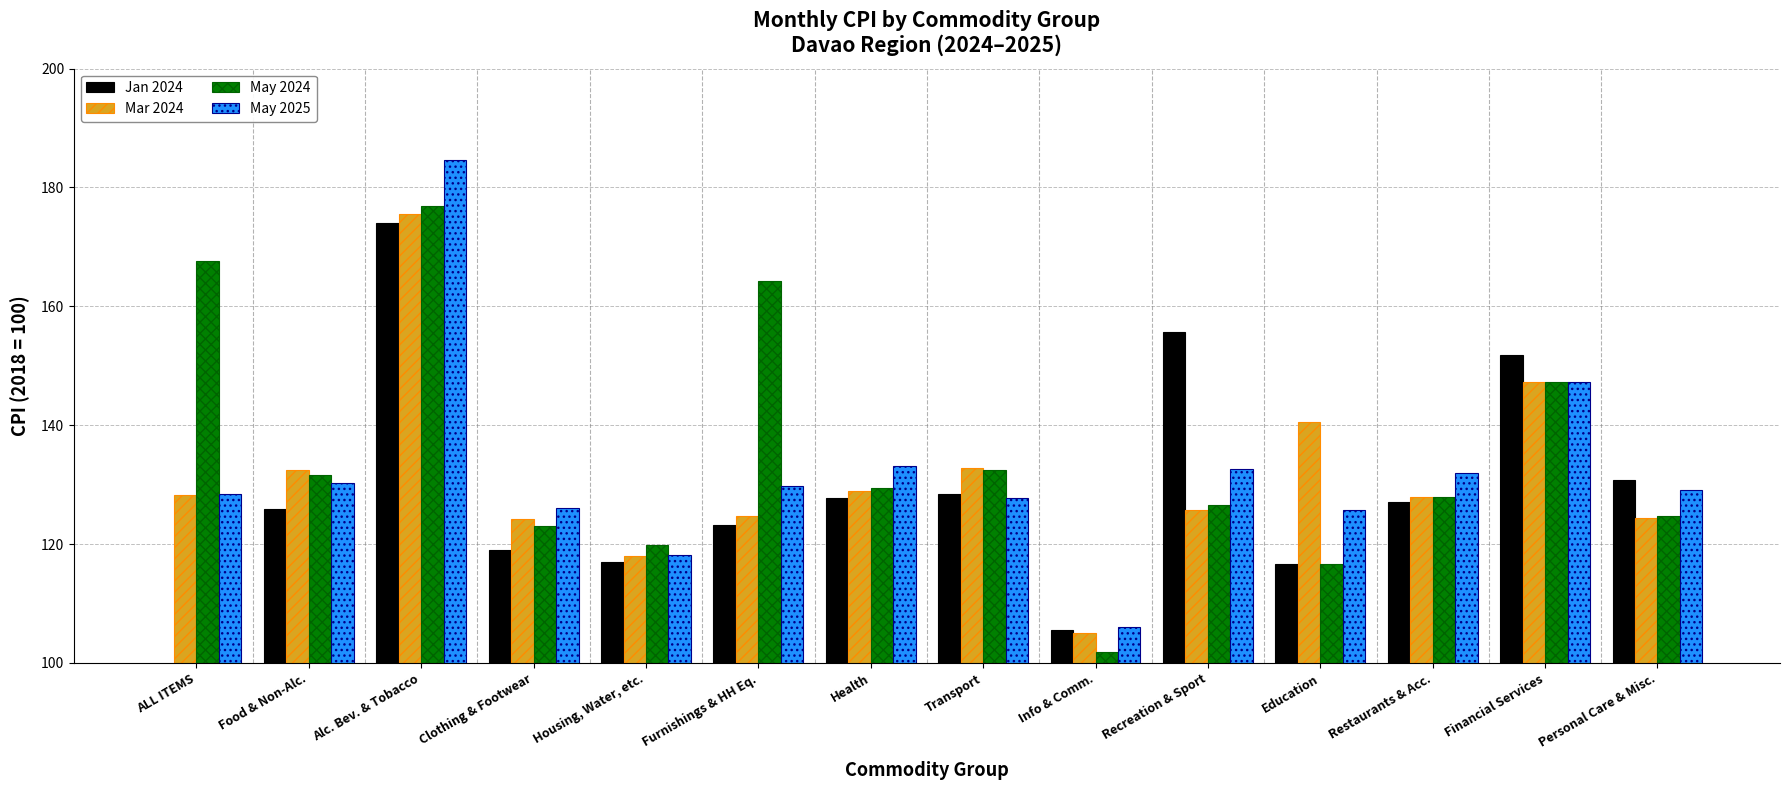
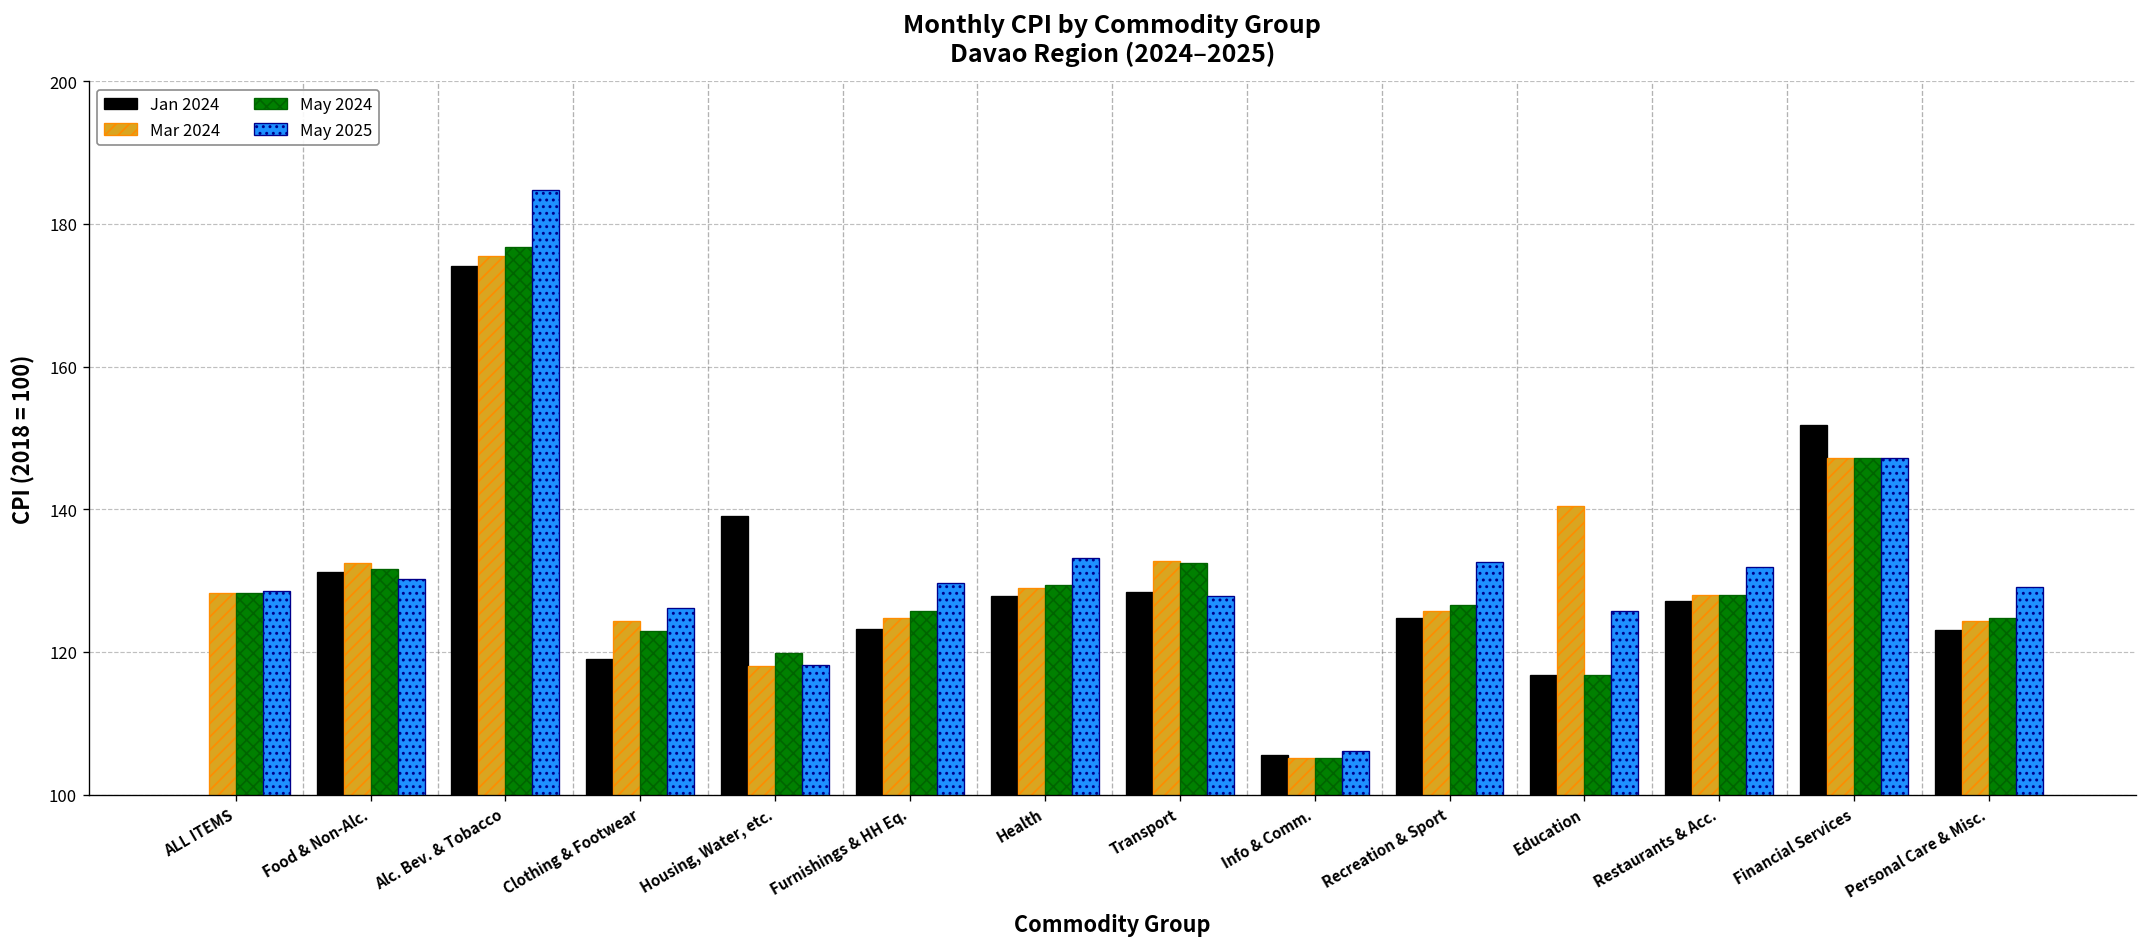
  {
    "Jan 2024": {
-     "Food & Non-Alc.": 126,
+     "Food & Non-Alc.": 131,
      "Alc. Bev. & Tobacco": 174,
      "Clothing & Footwear": 119,
-     "Housing, Water, etc.": 117,
+     "Housing, Water, etc.": 139,
      "Furnishings & HH Eq.": 123,
      "Health": 128,
      "Transport": 128,
      "Info & Comm.": 106,
-     "Recreation & Sport": 156,
+     "Recreation & Sport": 125,
      "Education": 117,
      "Restaurants & Acc.": 127,
      "Financial Services": 152,
-     "Personal Care & Misc.": 131
+     "Personal Care & Misc.": 123
    },
    "Mar 2024": {
      "ALL ITEMS": 128,
      "Food & Non-Alc.": 133,
      "Alc. Bev. & Tobacco": 176,
      "Clothing & Footwear": 124,
      "Housing, Water, etc.": 118,
      "Furnishings & HH Eq.": 125,
      "Health": 129,
      "Transport": 133,
      "Info & Comm.": 105,
      "Recreation & Sport": 126,
      "Education": 141,
      "Restaurants & Acc.": 128,
      "Financial Services": 147,
      "Personal Care & Misc.": 124
    },
    "May 2024": {
-     "ALL ITEMS": 168,
+     "ALL ITEMS": 128,
      "Food & Non-Alc.": 132,
      "Alc. Bev. & Tobacco": 177,
      "Clothing & Footwear": 123,
      "Housing, Water, etc.": 120,
-     "Furnishings & HH Eq.": 164,
+     "Furnishings & HH Eq.": 126,
      "Health": 129,
      "Transport": 132,
-     "Info & Comm.": 102,
+     "Info & Comm.": 105,
      "Recreation & Sport": 127,
      "Education": 117,
      "Restaurants & Acc.": 128,
      "Financial Services": 147,
      "Personal Care & Misc.": 125
    },
    "May 2025": {
      "ALL ITEMS": 129,
      "Food & Non-Alc.": 130,
      "Alc. Bev. & Tobacco": 185,
      "Clothing & Footwear": 126,
      "Housing, Water, etc.": 118,
      "Furnishings & HH Eq.": 130,
      "Health": 133,
      "Transport": 128,
      "Info & Comm.": 106,
      "Recreation & Sport": 133,
      "Education": 126,
      "Restaurants & Acc.": 132,
      "Financial Services": 147,
      "Personal Care & Misc.": 129
    }
  }
